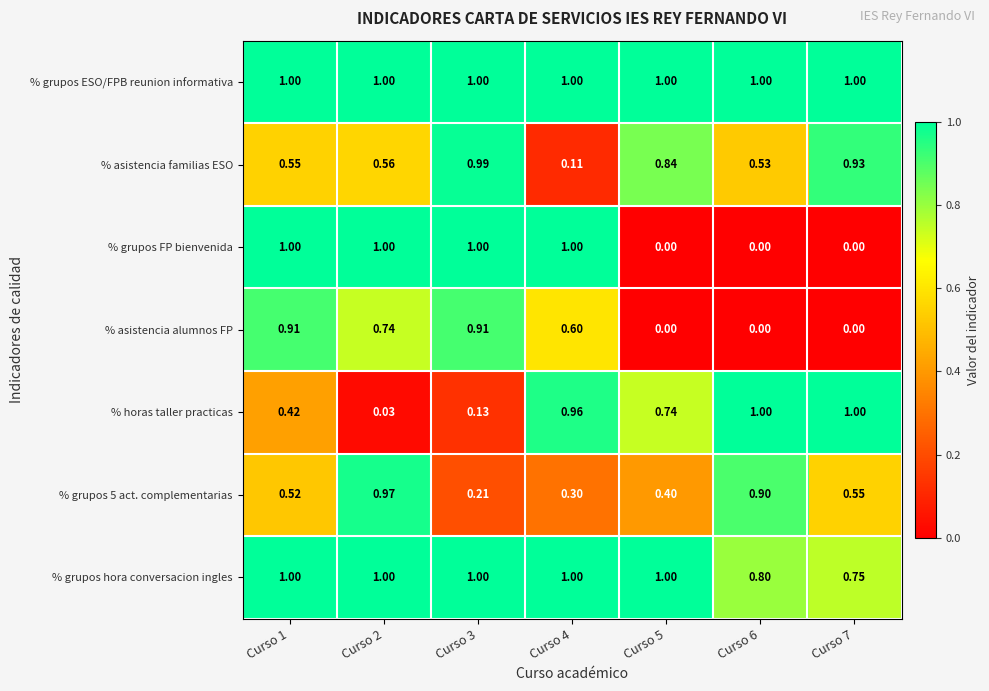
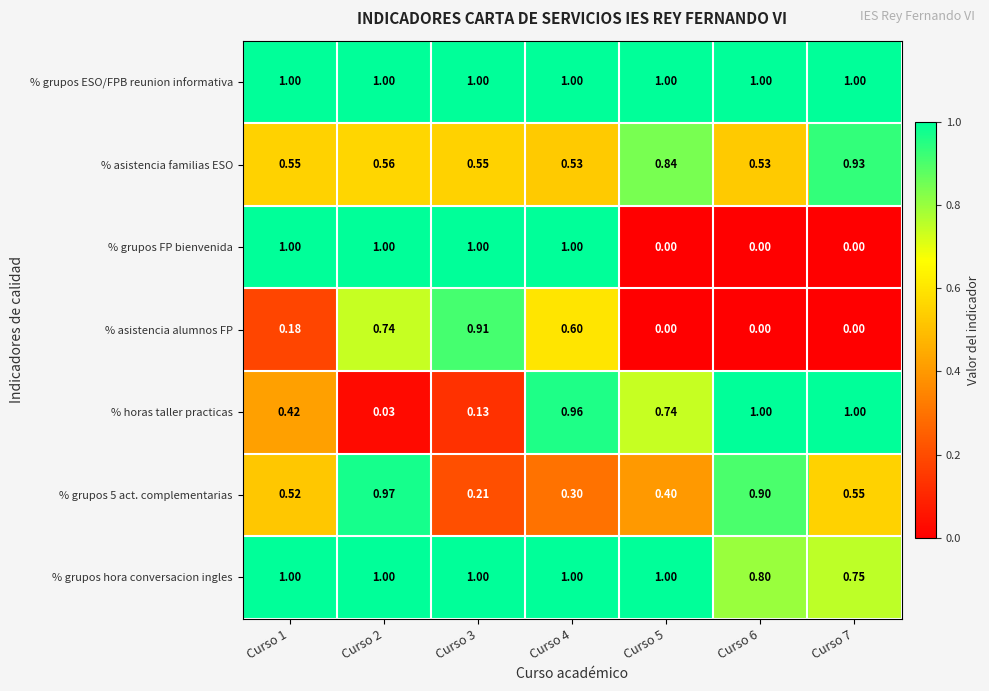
  {
    "% grupos ESO/FPB reunion informativa": {
      "Curso 1": 1.00,
      "Curso 2": 1.00,
      "Curso 3": 1.00,
      "Curso 4": 1.00,
      "Curso 5": 1.00,
      "Curso 6": 1.00,
      "Curso 7": 1.00
    },
    "% asistencia familias ESO": {
      "Curso 1": 0.55,
      "Curso 2": 0.56,
-     "Curso 3": 0.99,
-     "Curso 4": 0.11,
+     "Curso 3": 0.55,
+     "Curso 4": 0.53,
      "Curso 5": 0.84,
      "Curso 6": 0.53,
      "Curso 7": 0.93
    },
    "% grupos FP bienvenida": {
      "Curso 1": 1.00,
      "Curso 2": 1.00,
      "Curso 3": 1.00,
      "Curso 4": 1.00,
      "Curso 5": 0.00,
      "Curso 6": 0.00,
      "Curso 7": 0.00
    },
    "% asistencia alumnos FP": {
-     "Curso 1": 0.91,
+     "Curso 1": 0.18,
      "Curso 2": 0.74,
      "Curso 3": 0.91,
      "Curso 4": 0.60,
      "Curso 5": 0.00,
      "Curso 6": 0.00,
      "Curso 7": 0.00
    },
    "% horas taller practicas": {
      "Curso 1": 0.42,
      "Curso 2": 0.03,
      "Curso 3": 0.13,
      "Curso 4": 0.96,
      "Curso 5": 0.74,
      "Curso 6": 1.00,
      "Curso 7": 1.00
    },
    "% grupos 5 act. complementarias": {
      "Curso 1": 0.52,
      "Curso 2": 0.97,
      "Curso 3": 0.21,
      "Curso 4": 0.30,
      "Curso 5": 0.40,
      "Curso 6": 0.90,
      "Curso 7": 0.55
    },
    "% grupos hora conversacion ingles": {
      "Curso 1": 1.00,
      "Curso 2": 1.00,
      "Curso 3": 1.00,
      "Curso 4": 1.00,
      "Curso 5": 1.00,
      "Curso 6": 0.80,
      "Curso 7": 0.75
    }
  }
